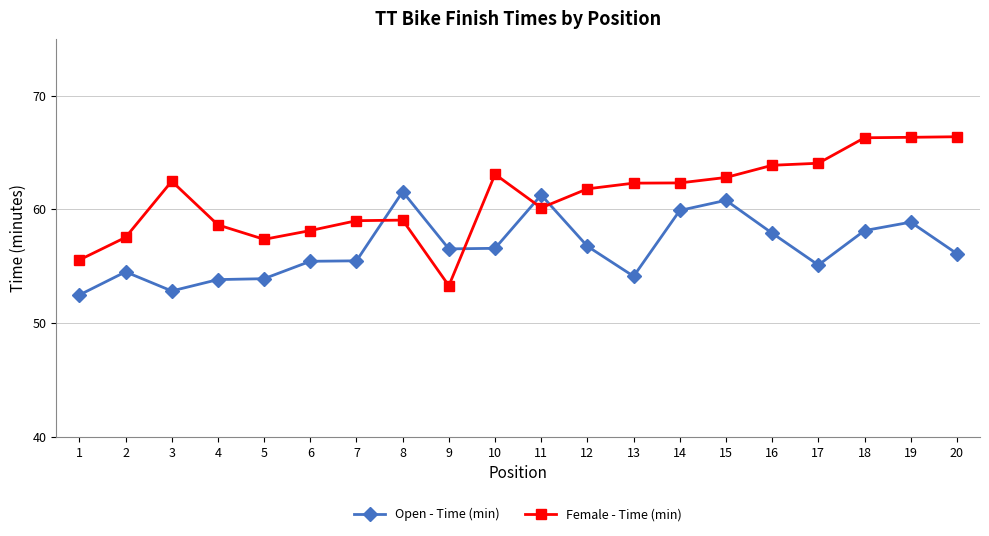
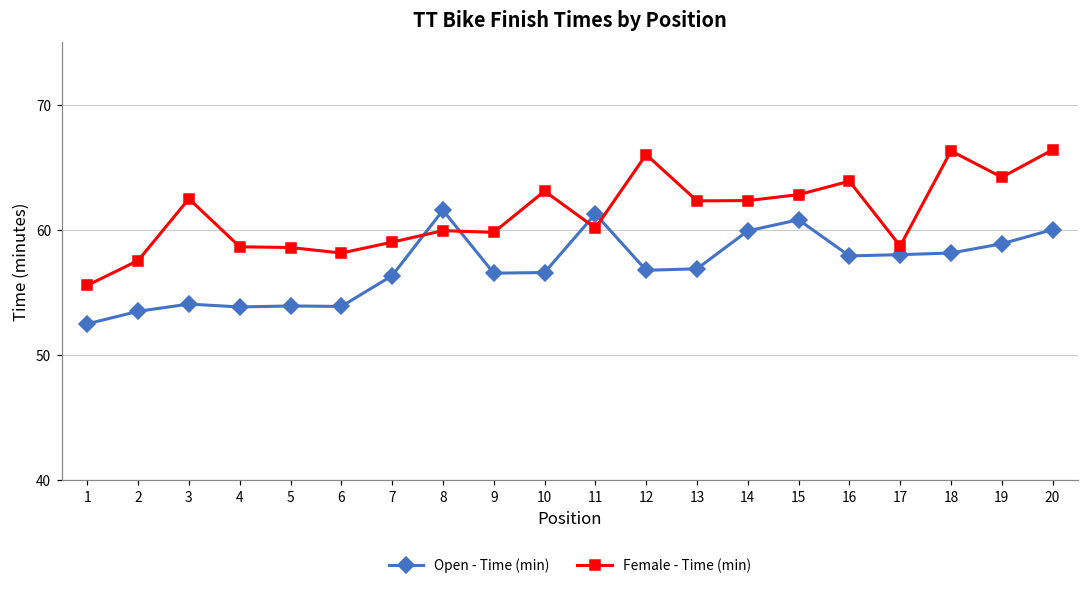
  {
    "Open - Time (min)": {
      "1": 52.5,
-     "2": 54.5,
-     "3": 52.8,
+     "2": 53.5,
+     "3": 54.1,
      "4": 53.8,
      "5": 53.9,
-     "6": 55.4,
-     "7": 55.5,
+     "6": 53.9,
+     "7": 56.3,
      "8": 61.6,
      "9": 56.5,
      "10": 56.6,
      "11": 61.3,
      "12": 56.8,
-     "13": 54.1,
+     "13": 56.9,
      "14": 59.9,
      "15": 60.8,
      "16": 57.9,
-     "17": 55.1,
+     "17": 58.0,
      "18": 58.1,
      "19": 58.9,
-     "20": 56.1
+     "20": 60.0
    },
    "Female - Time (min)": {
      "1": 55.6,
      "2": 57.5,
      "3": 62.5,
      "4": 58.6,
-     "5": 57.4,
+     "5": 58.6,
      "6": 58.1,
      "7": 59.0,
-     "8": 59.1,
-     "9": 53.3,
+     "8": 59.9,
+     "9": 59.8,
      "10": 63.1,
      "11": 60.1,
-     "12": 61.8,
+     "12": 66.0,
      "13": 62.3,
      "14": 62.3,
      "15": 62.8,
      "16": 63.9,
-     "17": 64.1,
+     "17": 58.7,
      "18": 66.3,
-     "19": 66.3,
+     "19": 64.2,
      "20": 66.4
    }
  }
